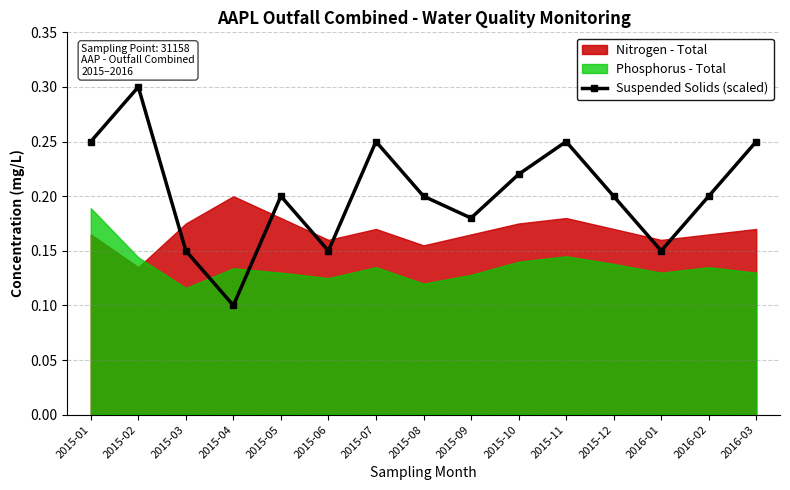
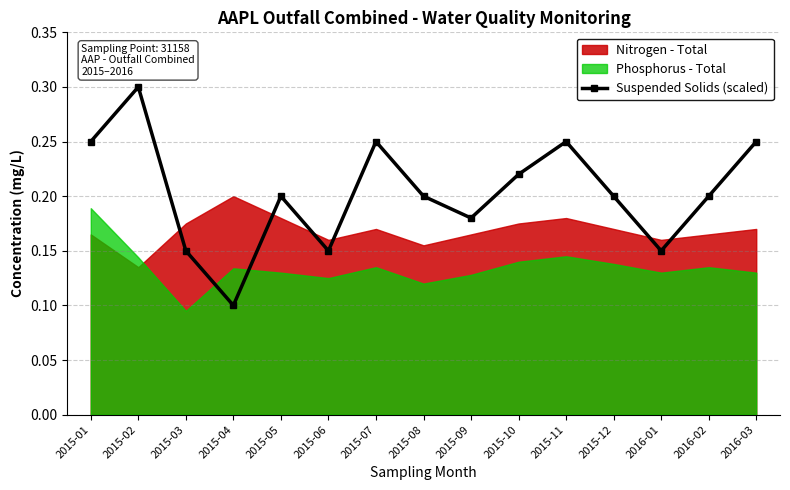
  {
    "Suspended Solids (scaled)": {
      "2015-01": 0.250,
      "2015-03": 0.150,
      "2015-04": 0.100,
      "2015-05": 0.200,
      "2015-06": 0.150,
      "2015-07": 0.250,
      "2015-08": 0.200,
      "2015-09": 0.180,
      "2015-10": 0.220,
      "2015-11": 0.250,
      "2015-12": 0.200,
      "2016-01": 0.150,
      "2016-02": 0.200,
      "2016-03": 0.250
    },
    "Nitrogen - Total": {
      "2015-01": 0.165,
      "2015-02": 0.135,
      "2015-03": 0.175,
      "2015-04": 0.200,
      "2015-05": 0.180,
      "2015-06": 0.160,
      "2015-07": 0.170,
      "2015-08": 0.155,
      "2015-09": 0.165,
      "2015-10": 0.175,
      "2015-11": 0.180,
      "2015-12": 0.170,
      "2016-01": 0.160,
      "2016-02": 0.165,
      "2016-03": 0.170
    },
    "Phosphorus - Total": {
      "2015-01": 0.189,
      "2015-02": 0.144,
-     "2015-03": 0.116,
+     "2015-03": 0.095,
      "2015-04": 0.134,
      "2015-05": 0.130,
      "2015-06": 0.125,
      "2015-07": 0.135,
      "2015-08": 0.120,
      "2015-09": 0.128,
      "2015-10": 0.140,
      "2015-11": 0.145,
      "2015-12": 0.138,
      "2016-01": 0.130,
      "2016-02": 0.135,
      "2016-03": 0.130
    }
  }
